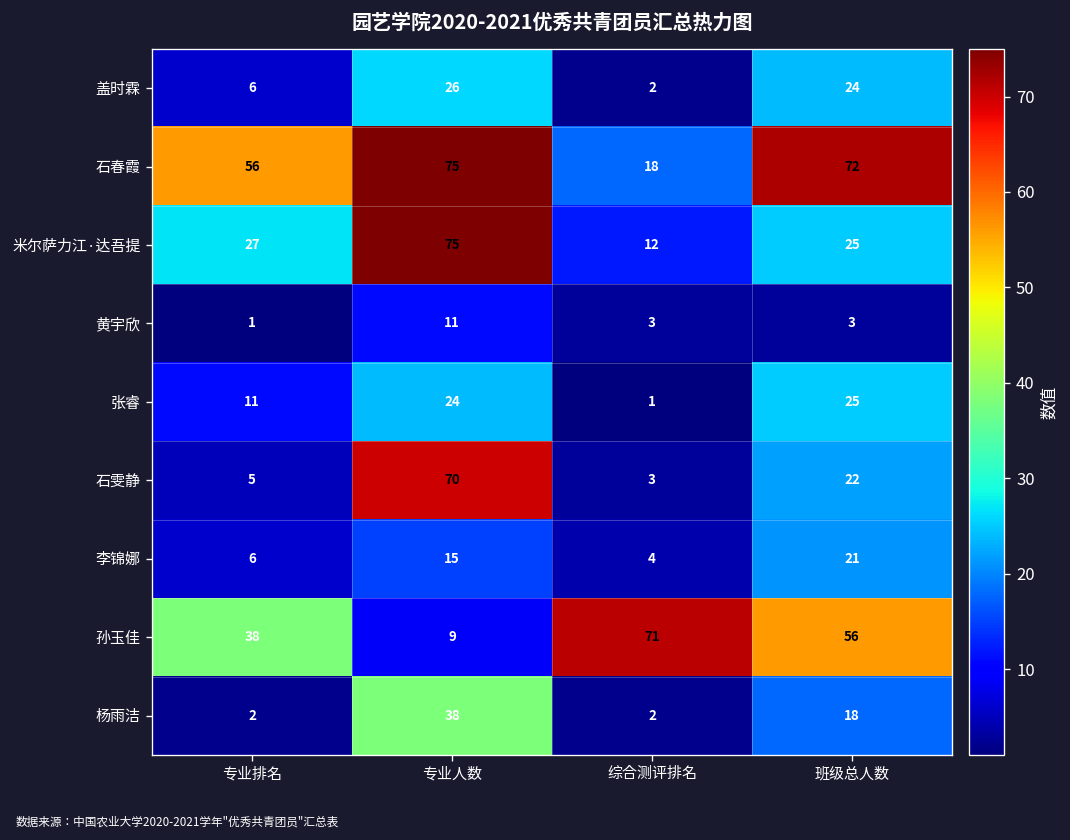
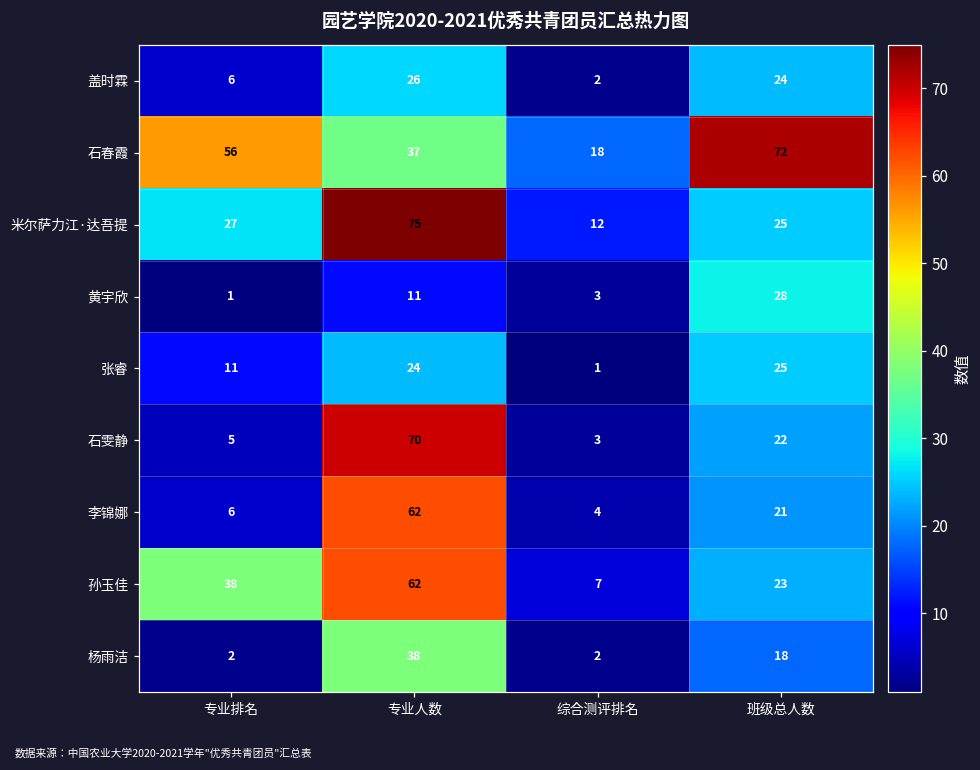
  {
    "盖时霖": {
      "专业排名": 6,
      "专业人数": 26,
      "综合测评排名": 2,
      "班级总人数": 24
    },
    "石春霞": {
      "专业排名": 56,
-     "专业人数": 75,
+     "专业人数": 37,
      "综合测评排名": 18,
      "班级总人数": 72
    },
    "米尔萨力江·达吾提": {
      "专业排名": 27,
      "专业人数": 75,
      "综合测评排名": 12,
      "班级总人数": 25
    },
    "黄宇欣": {
      "专业排名": 1,
      "专业人数": 11,
      "综合测评排名": 3,
-     "班级总人数": 3
+     "班级总人数": 28
    },
    "张睿": {
      "专业排名": 11,
      "专业人数": 24,
      "综合测评排名": 1,
      "班级总人数": 25
    },
    "石雯静": {
      "专业排名": 5,
      "专业人数": 70,
      "综合测评排名": 3,
      "班级总人数": 22
    },
    "李锦娜": {
      "专业排名": 6,
-     "专业人数": 15,
+     "专业人数": 62,
      "综合测评排名": 4,
      "班级总人数": 21
    },
    "孙玉佳": {
      "专业排名": 38,
-     "专业人数": 9,
-     "综合测评排名": 71,
-     "班级总人数": 56
+     "专业人数": 62,
+     "综合测评排名": 7,
+     "班级总人数": 23
    },
    "杨雨洁": {
      "专业排名": 2,
      "专业人数": 38,
      "综合测评排名": 2,
      "班级总人数": 18
    }
  }
